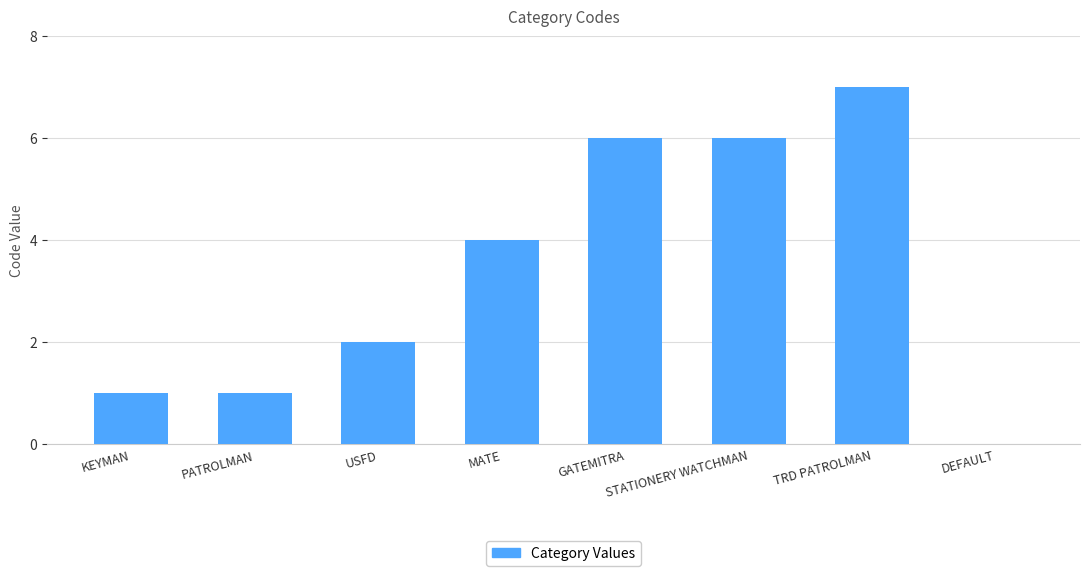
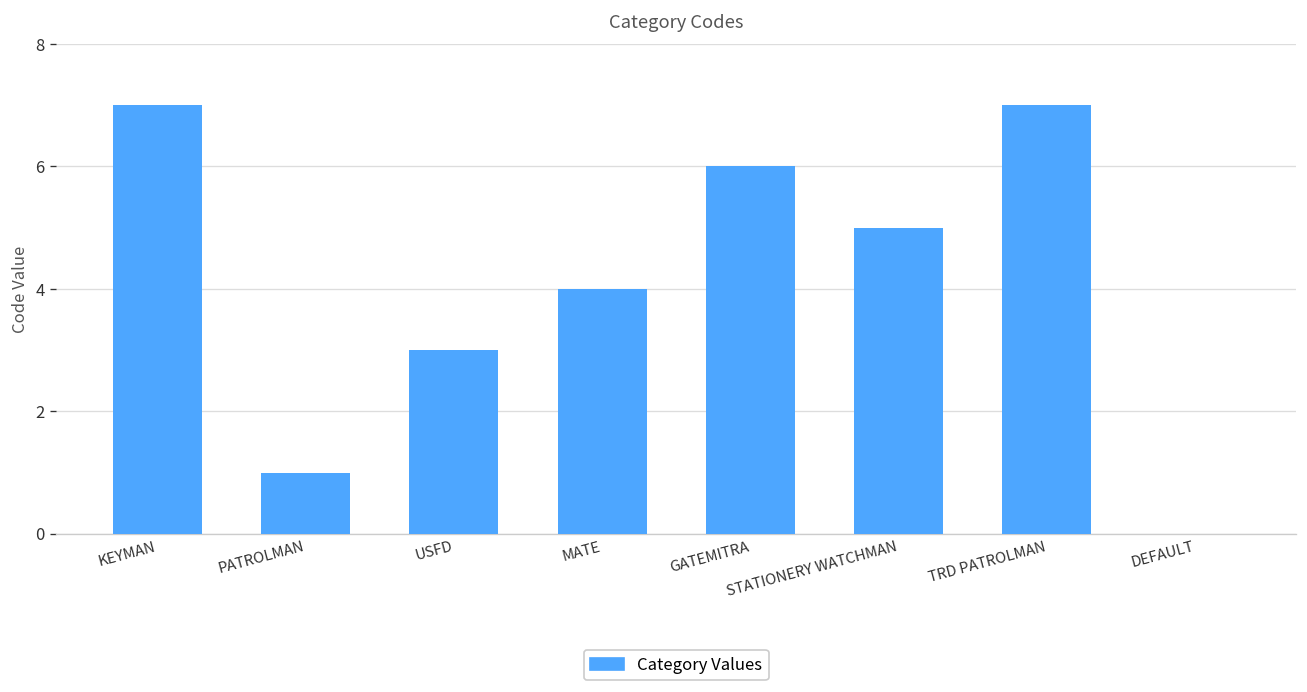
  {
-   "KEYMAN": 1,
+   "KEYMAN": 7,
    "PATROLMAN": 1,
-   "USFD": 2,
+   "USFD": 3,
    "MATE": 4,
    "GATEMITRA": 6,
-   "STATIONERY WATCHMAN": 6,
+   "STATIONERY WATCHMAN": 5,
    "TRD PATROLMAN": 7,
    "DEFAULT": 0
  }
